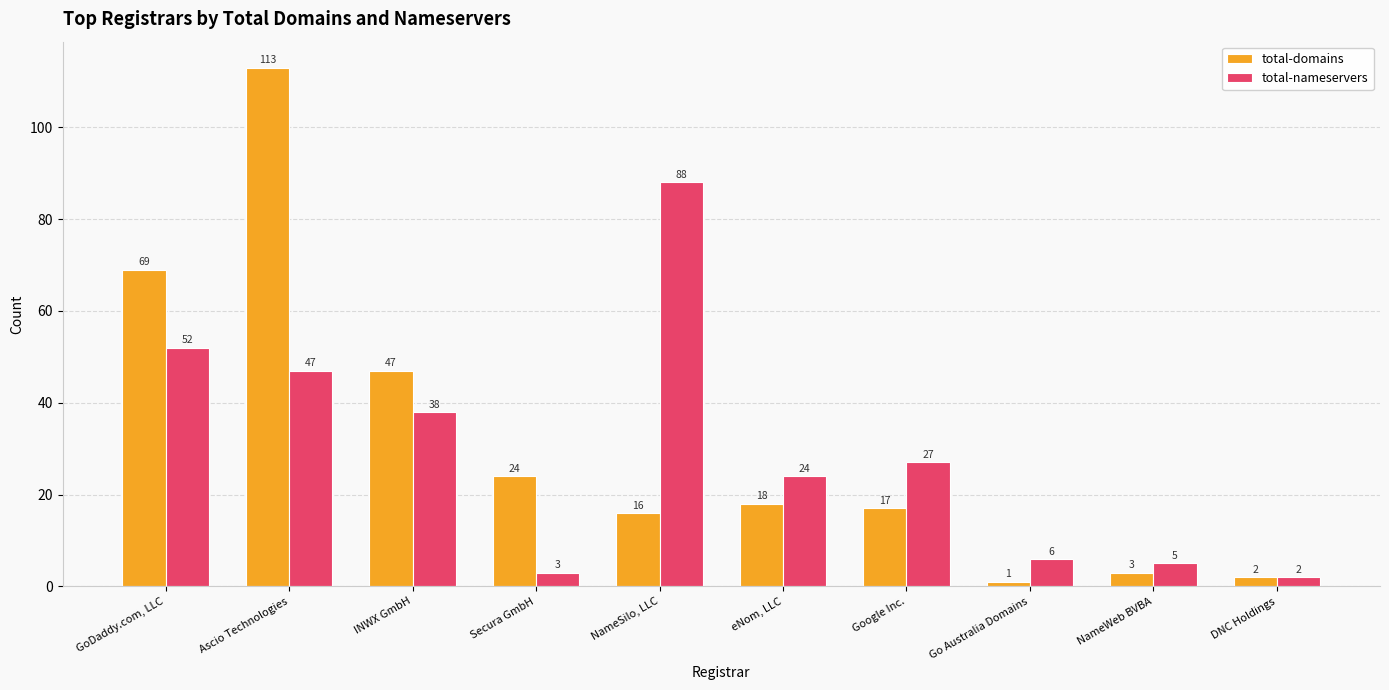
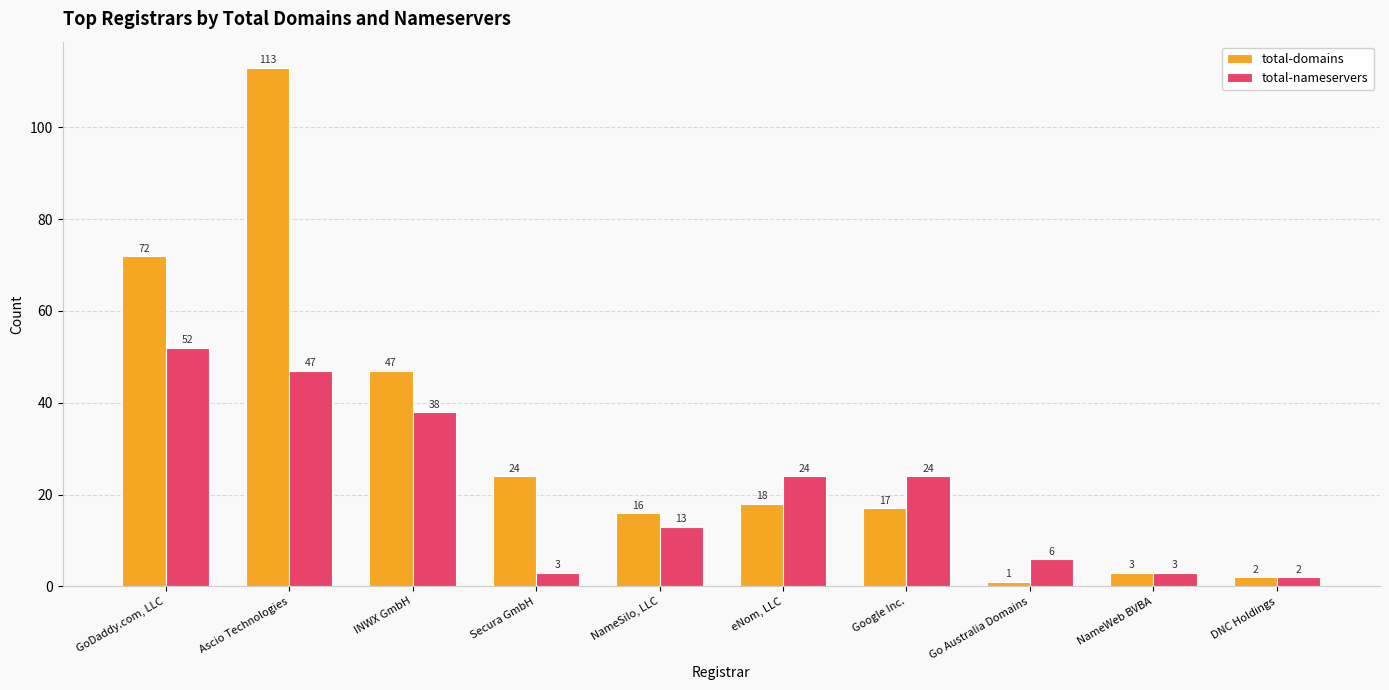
  {
    "total-domains": {
-     "GoDaddy.com, LLC": 69,
+     "GoDaddy.com, LLC": 72,
      "Ascio Technologies": 113,
      "INWX GmbH": 47,
      "Secura GmbH": 24,
      "NameSilo, LLC": 16,
      "eNom, LLC": 18,
      "Google Inc.": 17,
      "Go Australia Domains": 1,
      "NameWeb BVBA": 3,
      "DNC Holdings": 2
    },
    "total-nameservers": {
      "GoDaddy.com, LLC": 52,
      "Ascio Technologies": 47,
      "INWX GmbH": 38,
      "Secura GmbH": 3,
-     "NameSilo, LLC": 88,
+     "NameSilo, LLC": 13,
      "eNom, LLC": 24,
-     "Google Inc.": 27,
+     "Google Inc.": 24,
      "Go Australia Domains": 6,
-     "NameWeb BVBA": 5,
+     "NameWeb BVBA": 3,
      "DNC Holdings": 2
    }
  }
